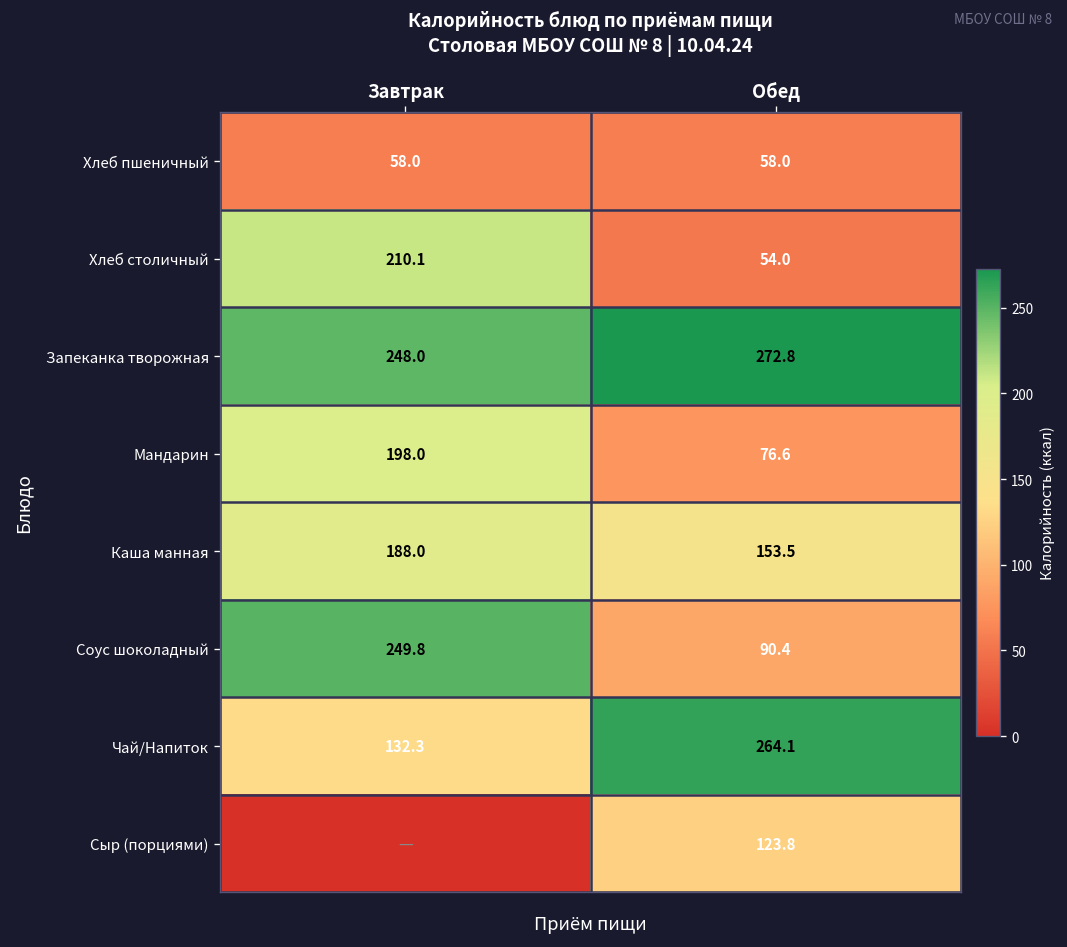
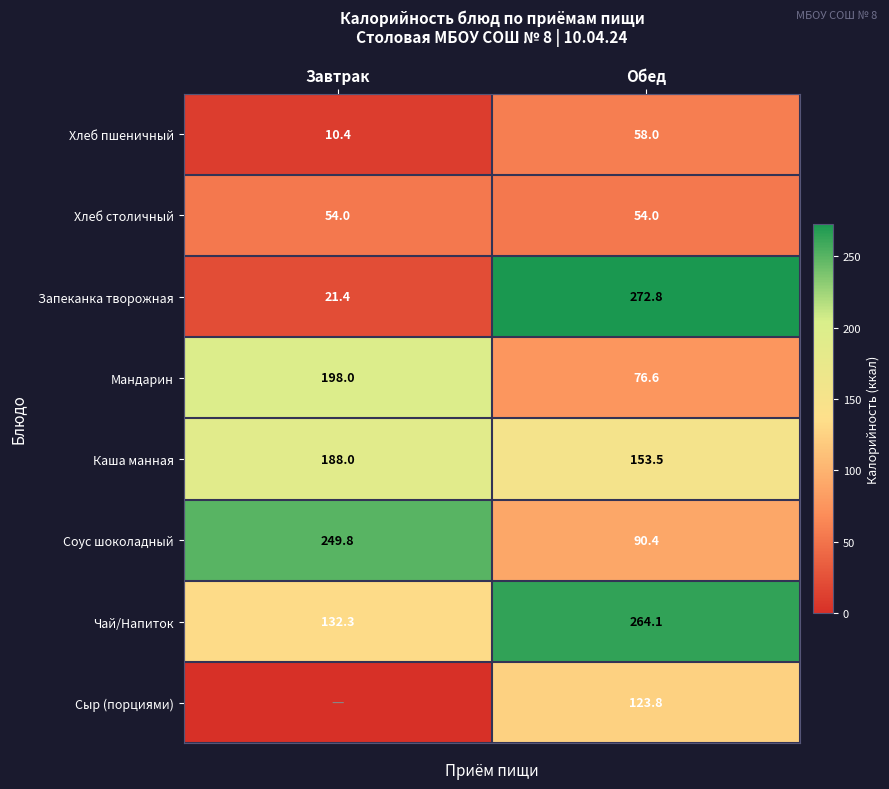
  {
    "Хлеб пшеничный": {
-     "Завтрак": 58.0,
+     "Завтрак": 10.4,
      "Обед": 58.0
    },
    "Хлеб столичный": {
-     "Завтрак": 210.1,
+     "Завтрак": 54.0,
      "Обед": 54.0
    },
    "Запеканка творожная": {
-     "Завтрак": 248.0,
+     "Завтрак": 21.4,
      "Обед": 272.8
    },
    "Мандарин": {
      "Завтрак": 198.0,
      "Обед": 76.6
    },
    "Каша манная": {
      "Завтрак": 188.0,
      "Обед": 153.5
    },
    "Соус шоколадный": {
      "Завтрак": 249.8,
      "Обед": 90.4
    },
    "Чай/Напиток": {
      "Завтрак": 132.3,
      "Обед": 264.1
    },
    "Сыр (порциями)": {
      "Обед": 123.8
    }
  }
